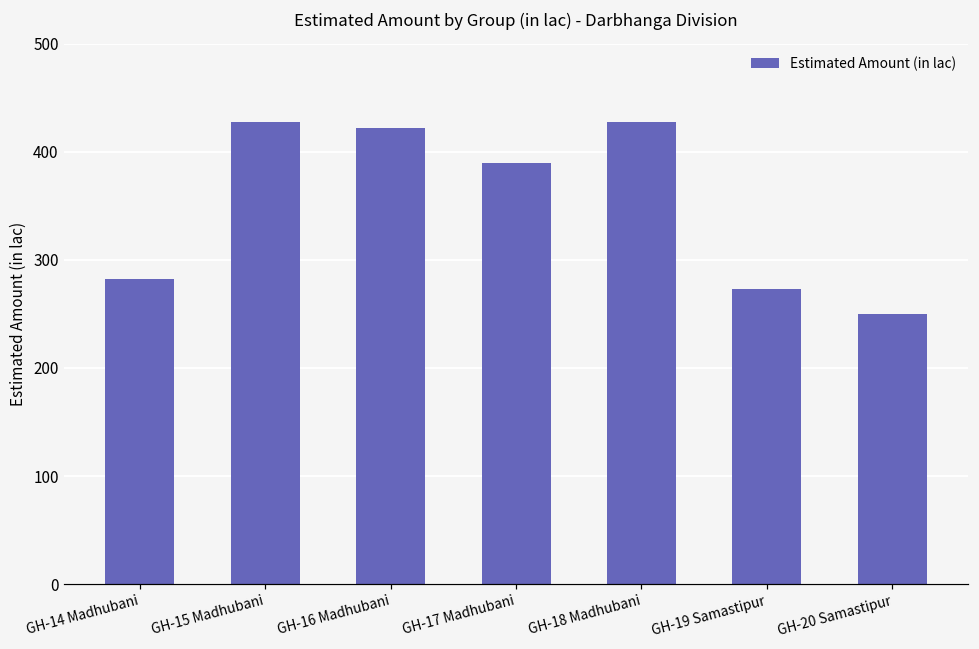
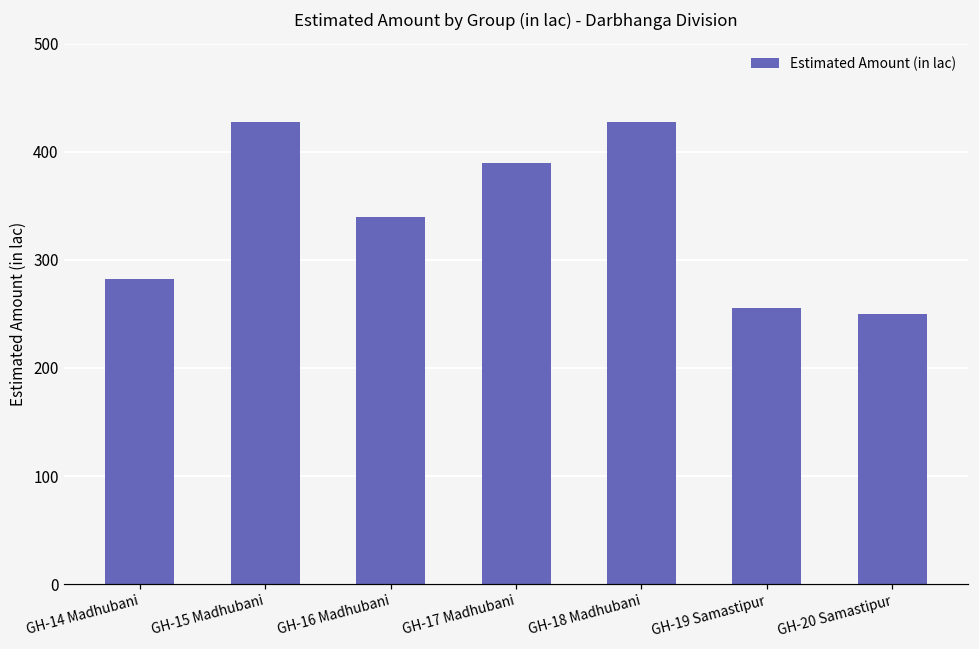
  {
    "GH-14 Madhubani": 280,
    "GH-15 Madhubani": 430,
-   "GH-16 Madhubani": 420,
+   "GH-16 Madhubani": 340,
    "GH-17 Madhubani": 390,
    "GH-18 Madhubani": 430,
-   "GH-19 Samastipur": 270,
+   "GH-19 Samastipur": 260,
    "GH-20 Samastipur": 250
  }
